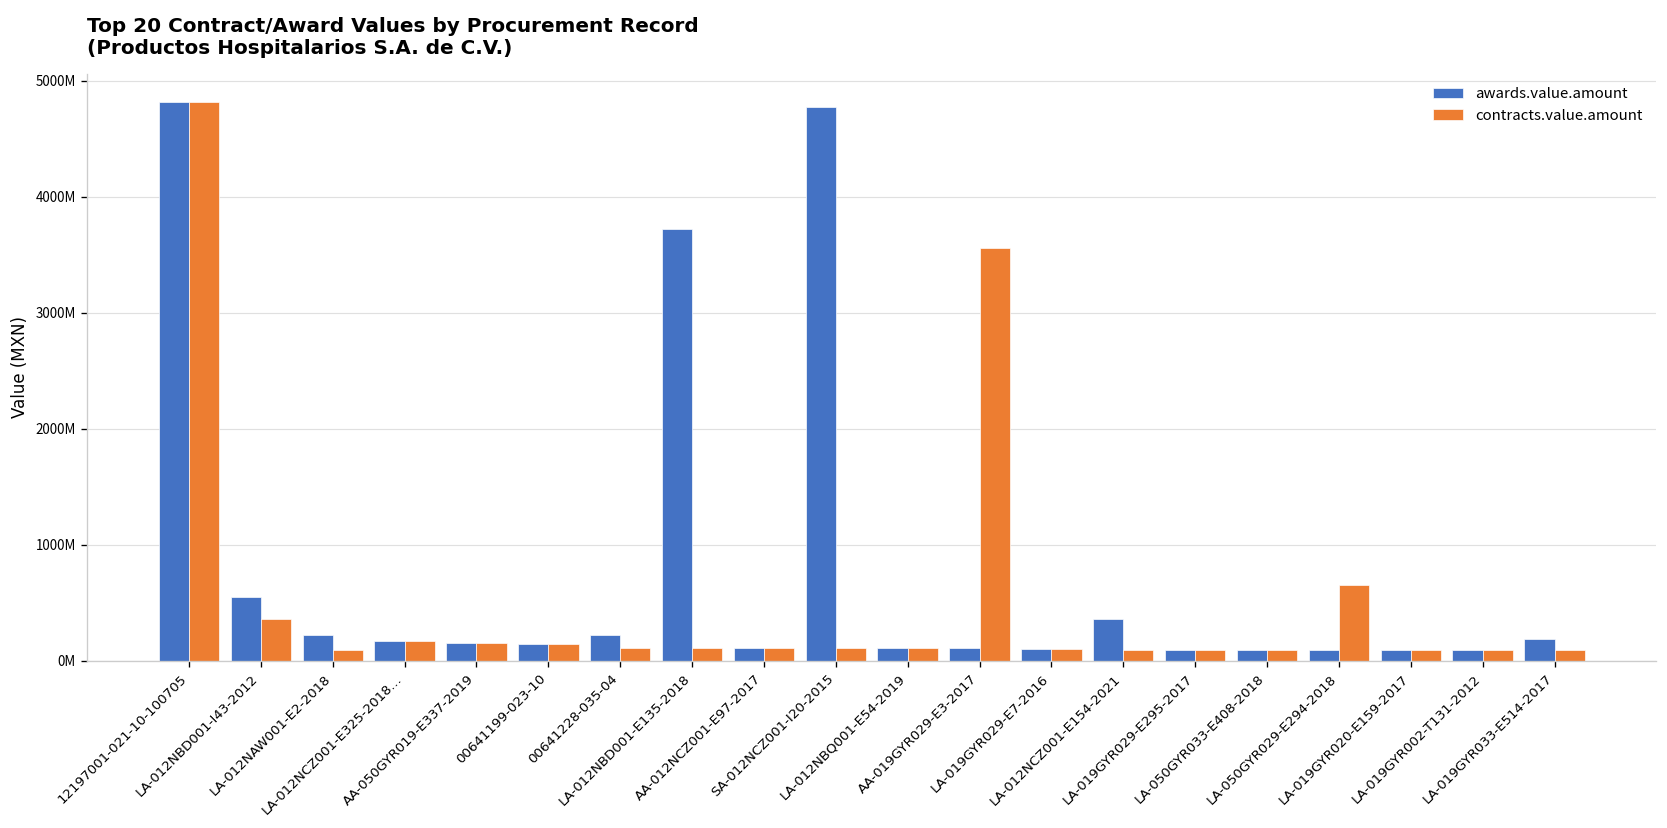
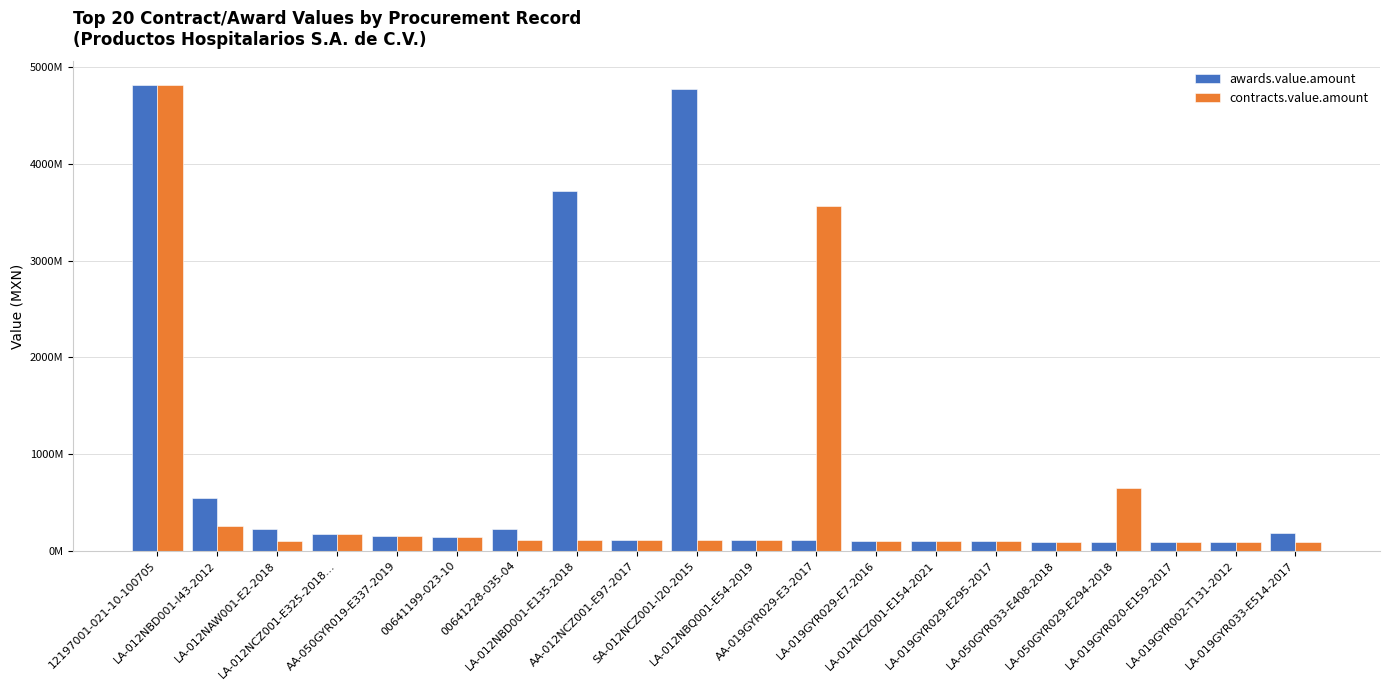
  {
    "awards.value.amount": {
      "12197001-021-10-100705": 4800000000,
      "LA-012NBD001-I43-2012": 500000000,
      "LA-012NAW001-E2-2018": 200000000,
      "LA-012NCZ001-E325-2018…": 200000000,
      "AA-050GYR019-E337-2019": 200000000,
      "00641199-023-10": 100000000,
      "00641228-035-04": 200000000,
      "LA-012NBD001-E135-2018": 3700000000,
      "AA-012NCZ001-E97-2017": 100000000,
      "SA-012NCZ001-I20-2015": 4800000000,
      "LA-012NBQ001-E54-2019": 100000000,
      "AA-019GYR029-E3-2017": 100000000,
      "LA-019GYR029-E7-2016": 100000000,
-     "LA-012NCZ001-E154-2021": 400000000,
+     "LA-012NCZ001-E154-2021": 100000000,
      "LA-019GYR029-E295-2017": 100000000,
      "LA-050GYR033-E408-2018": 100000000,
      "LA-050GYR029-E294-2018": 100000000,
      "LA-019GYR020-E159-2017": 100000000,
      "LA-019GYR002-T131-2012": 100000000,
      "LA-019GYR033-E514-2017": 200000000
    },
    "contracts.value.amount": {
      "12197001-021-10-100705": 4800000000,
-     "LA-012NBD001-I43-2012": 400000000,
+     "LA-012NBD001-I43-2012": 300000000,
      "LA-012NAW001-E2-2018": 100000000,
      "LA-012NCZ001-E325-2018…": 200000000,
      "AA-050GYR019-E337-2019": 200000000,
      "00641199-023-10": 100000000,
      "00641228-035-04": 100000000,
      "LA-012NBD001-E135-2018": 100000000,
      "AA-012NCZ001-E97-2017": 100000000,
      "SA-012NCZ001-I20-2015": 100000000,
      "LA-012NBQ001-E54-2019": 100000000,
      "AA-019GYR029-E3-2017": 3600000000,
      "LA-019GYR029-E7-2016": 100000000,
      "LA-012NCZ001-E154-2021": 100000000,
      "LA-019GYR029-E295-2017": 100000000,
      "LA-050GYR033-E408-2018": 100000000,
      "LA-050GYR029-E294-2018": 700000000,
      "LA-019GYR020-E159-2017": 100000000,
      "LA-019GYR002-T131-2012": 100000000,
      "LA-019GYR033-E514-2017": 100000000
    }
  }
